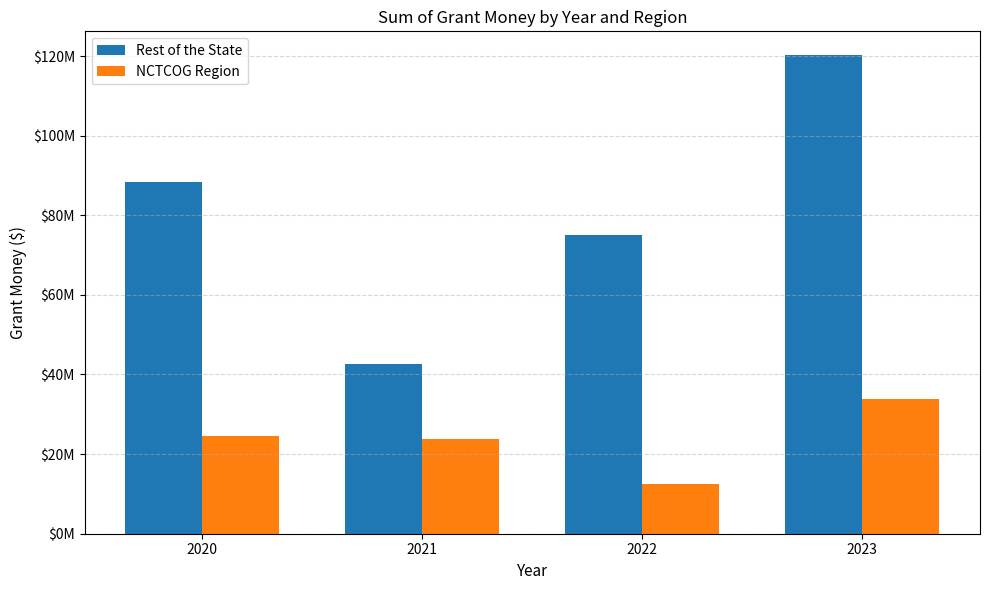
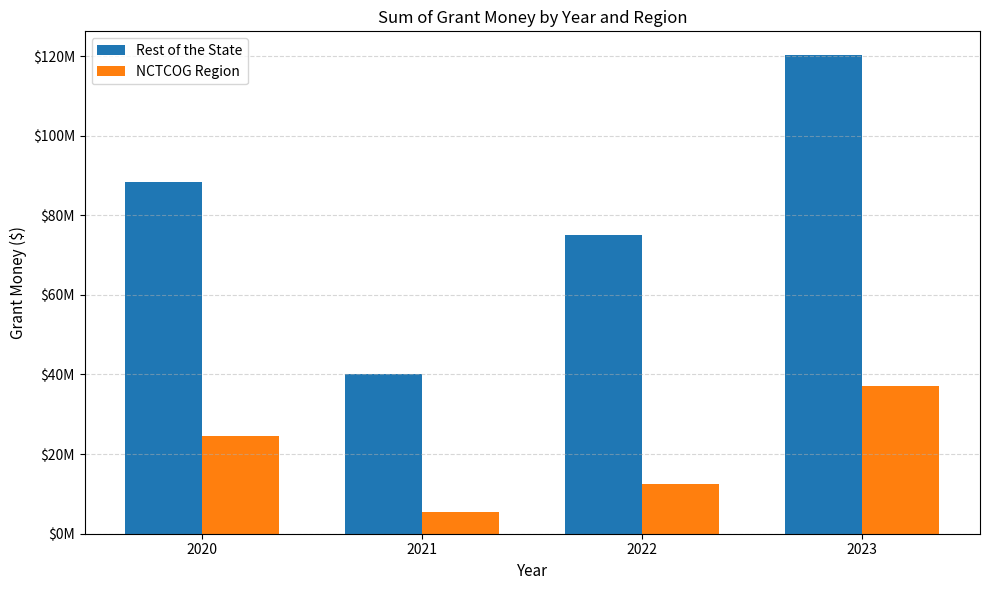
  {
    "Rest of the State": {
      "2020": "$88000000",
-     "2021": "$43000000",
+     "2021": "$40000000",
      "2022": "$75000000",
      "2023": "$120000000"
    },
    "NCTCOG Region": {
      "2020": "$24000000",
-     "2021": "$24000000",
+     "2021": "$5000000",
      "2022": "$12000000",
-     "2023": "$34000000"
+     "2023": "$37000000"
    }
  }
